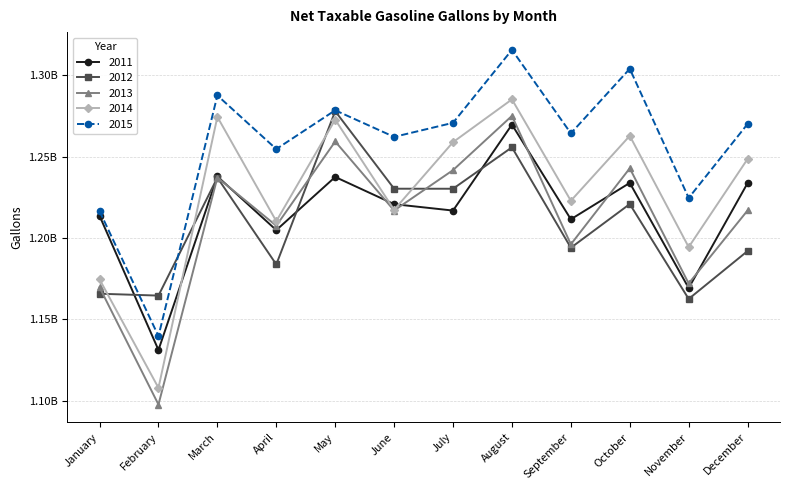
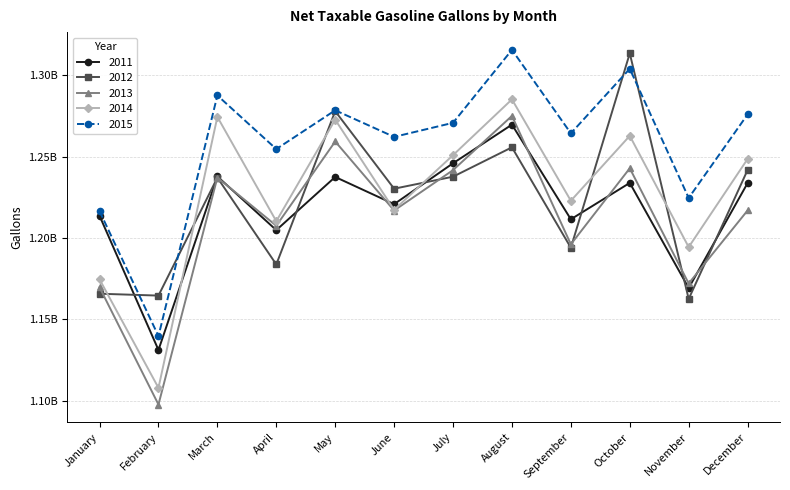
  {
    "2011": {
      "January": 1214000000,
      "February": 1131000000,
      "April": 1205000000,
      "May": 1237000000,
      "June": 1221000000,
-     "July": 1217000000,
+     "July": 1246000000,
      "August": 1270000000,
      "September": 1211000000,
      "October": 1234000000,
      "November": 1169000000,
      "December": 1234000000
    },
    "2012": {
      "January": 1166000000,
      "February": 1165000000,
      "April": 1184000000,
      "June": 1230000000,
-     "July": 1230000000,
+     "July": 1238000000,
      "August": 1256000000,
      "September": 1194000000,
-     "October": 1221000000,
+     "October": 1313000000,
      "November": 1163000000,
-     "December": 1192000000
+     "December": 1242000000
    },
    "2013": {
      "January": 1170000000,
      "February": 1098000000,
      "April": 1208000000,
      "May": 1259000000,
      "July": 1242000000,
      "August": 1275000000,
      "September": 1196000000,
      "October": 1243000000,
      "November": 1172000000,
      "December": 1217000000
    },
    "2014": {
      "January": 1175000000,
      "February": 1108000000,
      "March": 1274000000,
      "April": 1210000000,
      "May": 1273000000,
-     "July": 1259000000,
+     "July": 1251000000,
      "August": 1285000000,
      "September": 1223000000,
      "October": 1263000000,
      "November": 1194000000,
      "December": 1249000000
    },
    "2015": {
      "January": 1216000000,
      "February": 1140000000,
      "March": 1288000000,
      "April": 1255000000,
      "June": 1262000000,
      "July": 1271000000,
      "August": 1316000000,
      "September": 1264000000,
      "October": 1304000000,
      "November": 1225000000,
-     "December": 1270000000
+     "December": 1276000000
    }
  }
